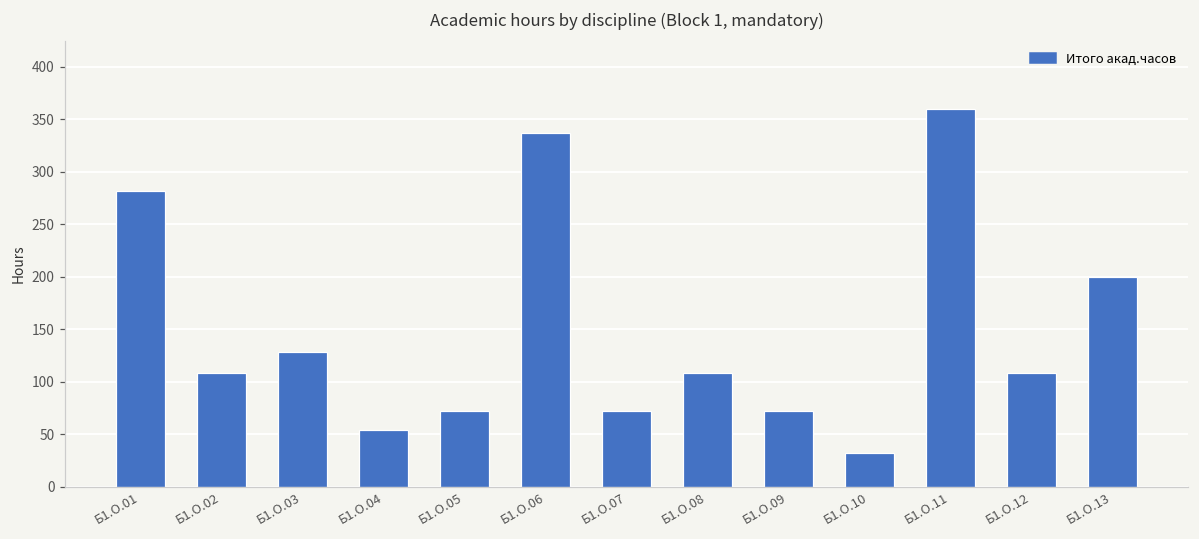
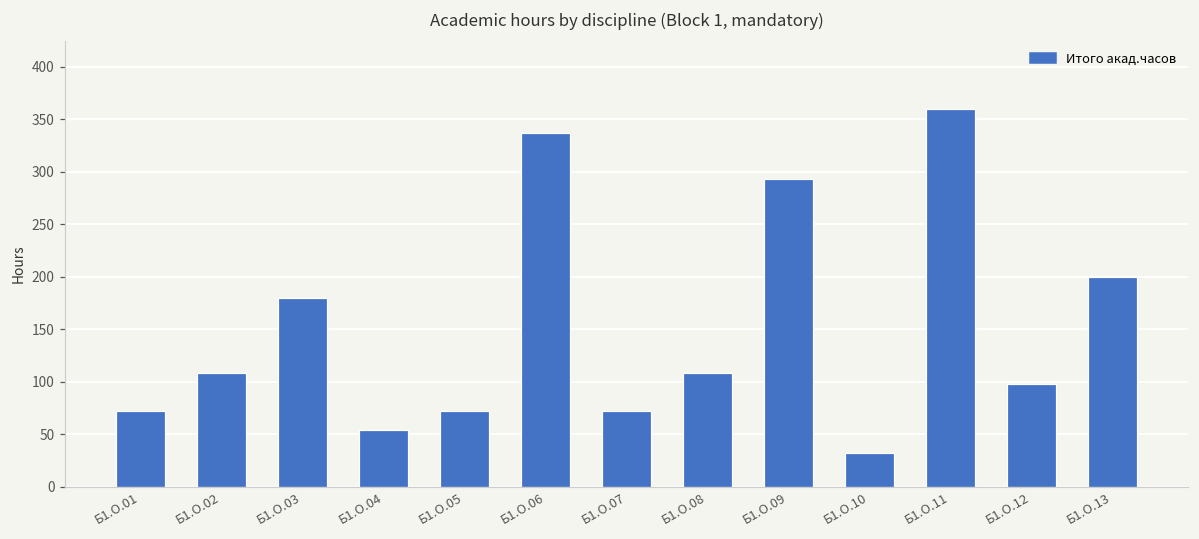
  {
-   "Б1.О.01": 280,
+   "Б1.О.01": 70,
    "Б1.О.02": 110,
-   "Б1.О.03": 130,
+   "Б1.О.03": 180,
    "Б1.О.04": 50,
    "Б1.О.05": 70,
    "Б1.О.06": 340,
    "Б1.О.07": 70,
    "Б1.О.08": 110,
-   "Б1.О.09": 70,
+   "Б1.О.09": 290,
    "Б1.О.10": 30,
    "Б1.О.11": 360,
-   "Б1.О.12": 110,
+   "Б1.О.12": 100,
    "Б1.О.13": 200
  }
